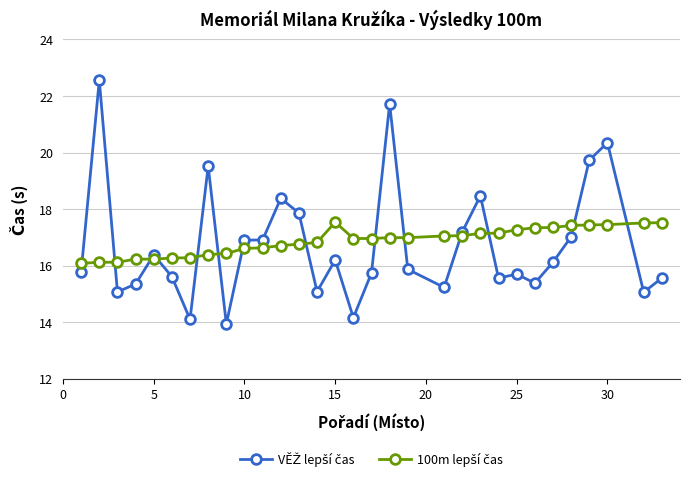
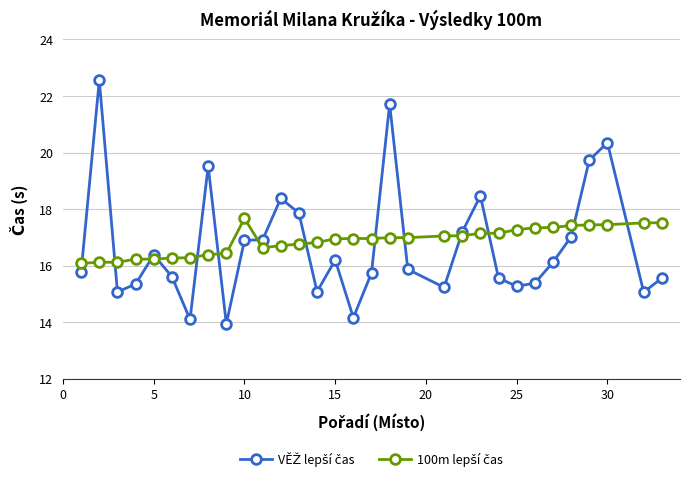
  {
    "VĚŽ lepší čas": {
      "5": 16.4,
      "10": 16.9,
      "15": 16.2,
-     "25": 15.7,
+     "25": 15.3,
      "30": 20.4
    },
    "100m lepší čas": {
      "5": 16.2,
-     "10": 16.6,
-     "15": 17.5,
+     "10": 17.7,
+     "15": 17.0,
      "25": 17.3,
      "30": 17.5
    }
  }
